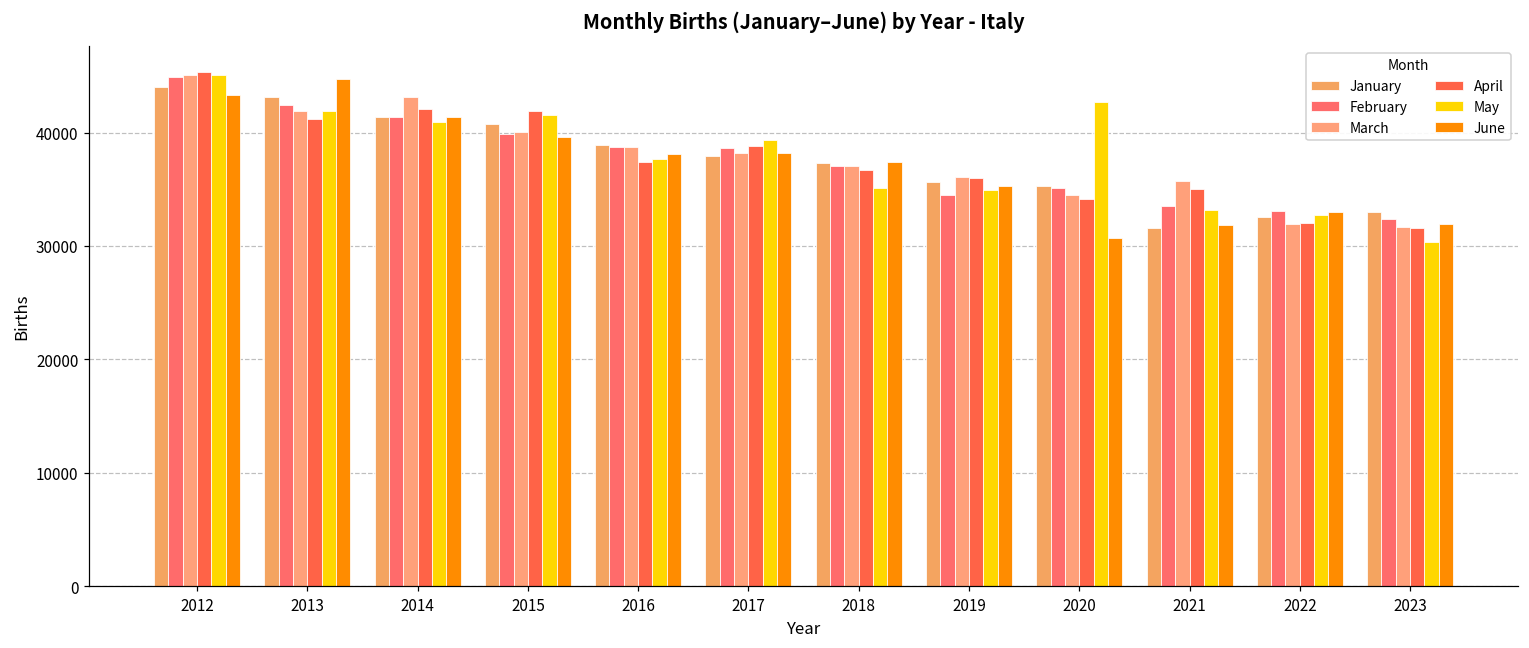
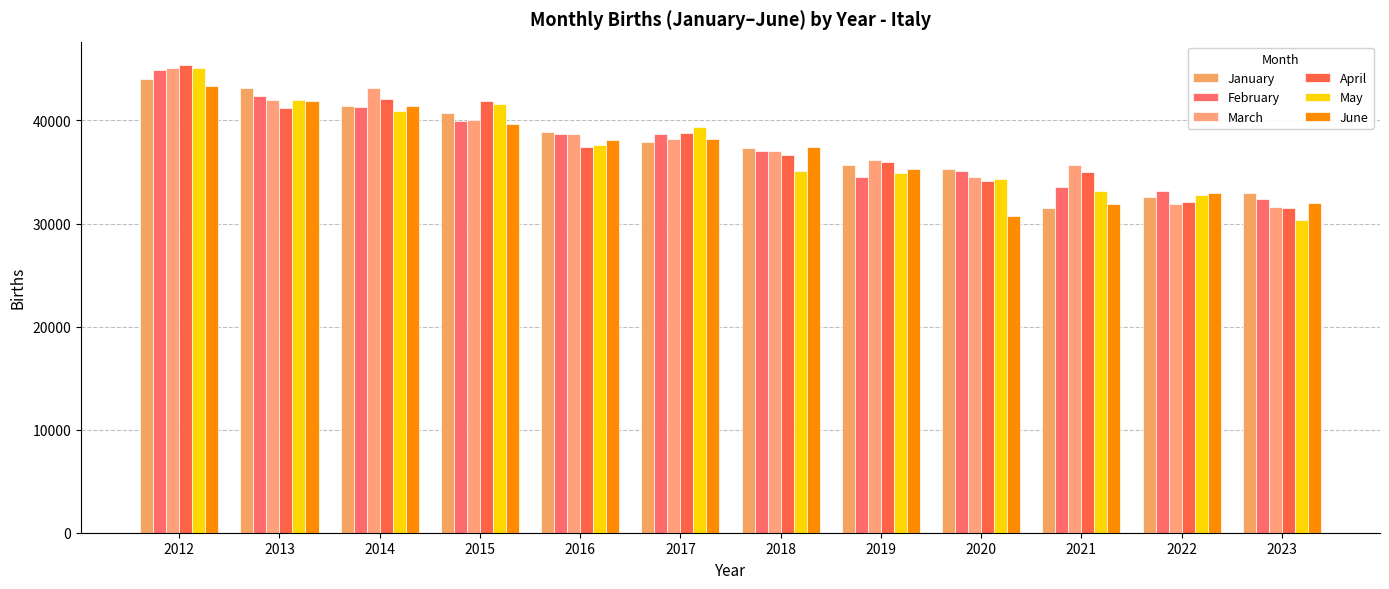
  {
    "May": {
      "2012": 45100,
      "2013": 42000,
      "2014": 40900,
      "2015": 41600,
      "2016": 37700,
      "2017": 39300,
      "2018": 35100,
      "2019": 34900,
-     "2020": 42700,
+     "2020": 34300,
      "2021": 33100,
      "2022": 32800,
      "2023": 30400
    },
    "June": {
      "2012": 43300,
-     "2013": 44800,
+     "2013": 41900,
      "2014": 41400,
      "2015": 39600,
      "2016": 38200,
      "2017": 38200,
      "2018": 37400,
      "2019": 35300,
      "2020": 30700,
      "2021": 31900,
      "2022": 33000,
      "2023": 32000
    }
  }
